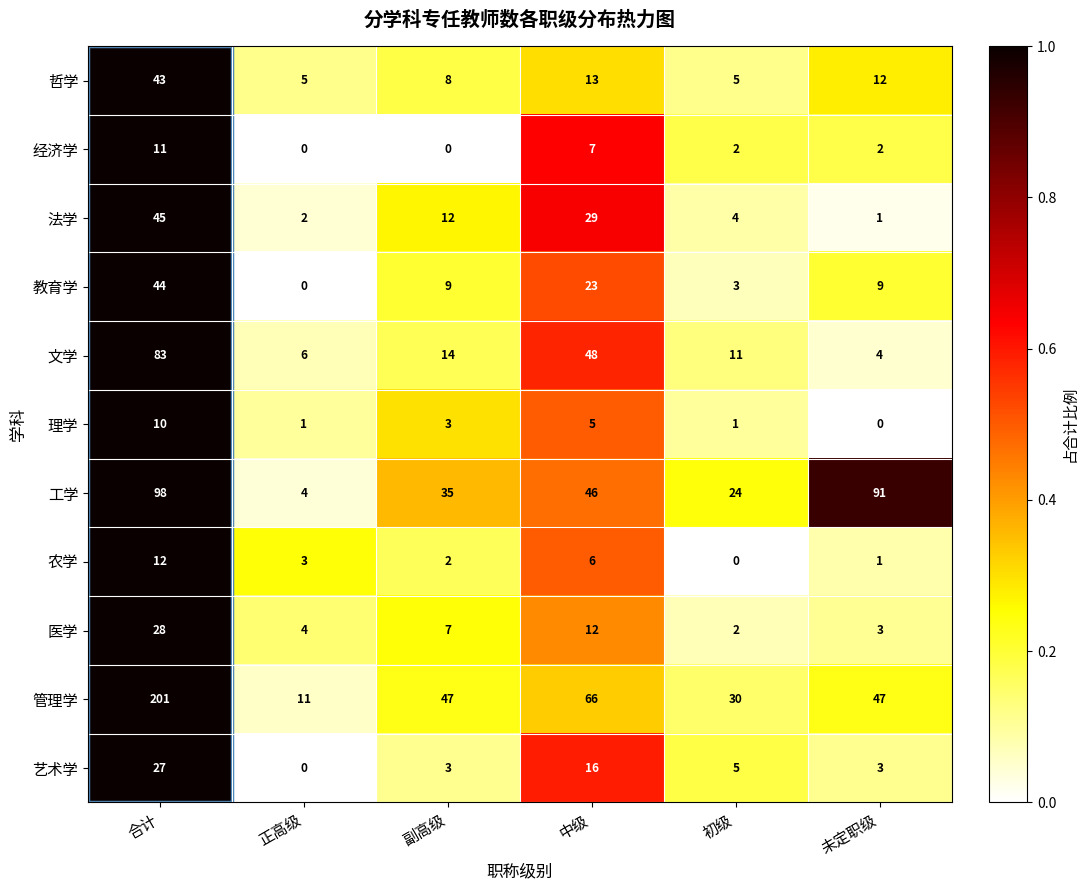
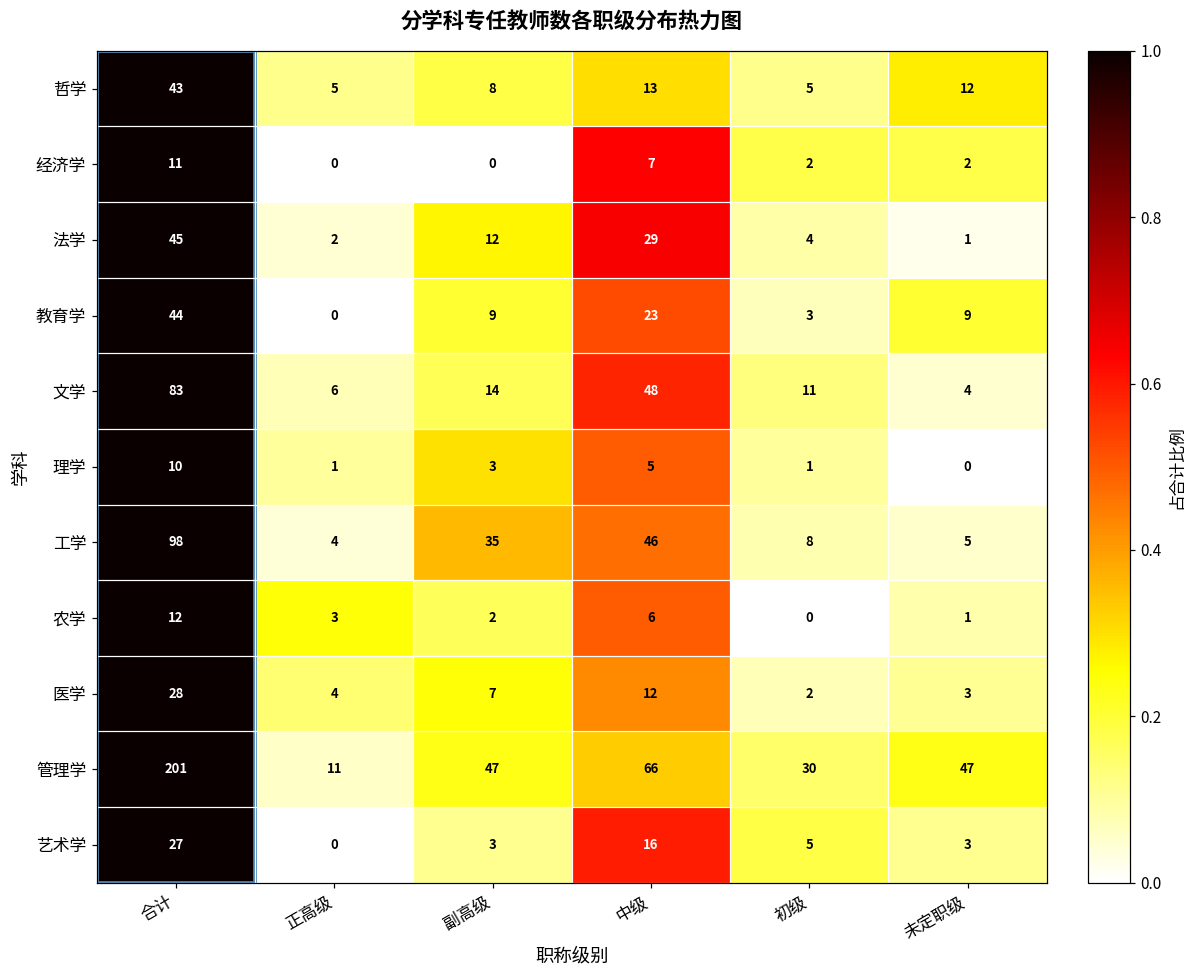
  {
    "哲学": {
      "合计": 43,
      "正高级": 5,
      "副高级": 8,
      "中级": 13,
      "初级": 5,
      "未定职级": 12
    },
    "经济学": {
      "合计": 11,
      "正高级": 0,
      "副高级": 0,
      "中级": 7,
      "初级": 2,
      "未定职级": 2
    },
    "法学": {
      "合计": 45,
      "正高级": 2,
      "副高级": 12,
      "中级": 29,
      "初级": 4,
      "未定职级": 1
    },
    "教育学": {
      "合计": 44,
      "正高级": 0,
      "副高级": 9,
      "中级": 23,
      "初级": 3,
      "未定职级": 9
    },
    "文学": {
      "合计": 83,
      "正高级": 6,
      "副高级": 14,
      "中级": 48,
      "初级": 11,
      "未定职级": 4
    },
    "理学": {
      "合计": 10,
      "正高级": 1,
      "副高级": 3,
      "中级": 5,
      "初级": 1,
      "未定职级": 0
    },
    "工学": {
      "合计": 98,
      "正高级": 4,
      "副高级": 35,
      "中级": 46,
-     "初级": 24,
-     "未定职级": 91
+     "初级": 8,
+     "未定职级": 5
    },
    "农学": {
      "合计": 12,
      "正高级": 3,
      "副高级": 2,
      "中级": 6,
      "初级": 0,
      "未定职级": 1
    },
    "医学": {
      "合计": 28,
      "正高级": 4,
      "副高级": 7,
      "中级": 12,
      "初级": 2,
      "未定职级": 3
    },
    "管理学": {
      "合计": 201,
      "正高级": 11,
      "副高级": 47,
      "中级": 66,
      "初级": 30,
      "未定职级": 47
    },
    "艺术学": {
      "合计": 27,
      "正高级": 0,
      "副高级": 3,
      "中级": 16,
      "初级": 5,
      "未定职级": 3
    }
  }
